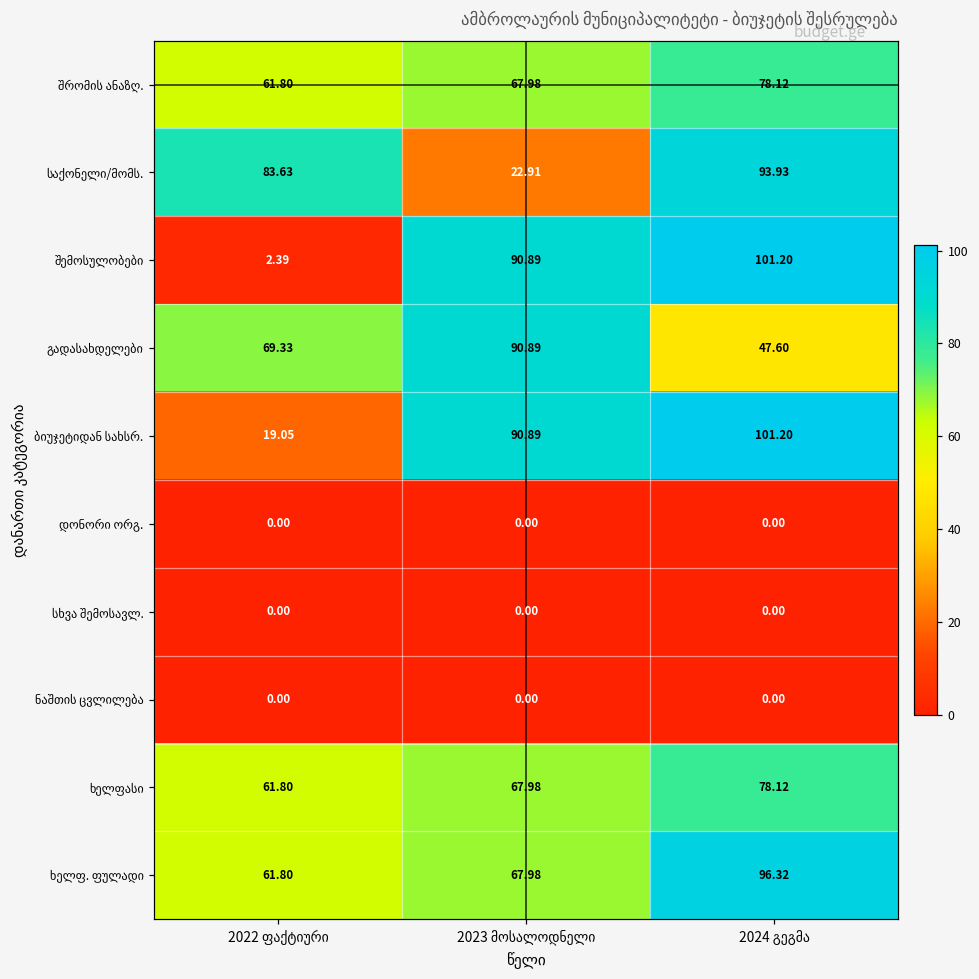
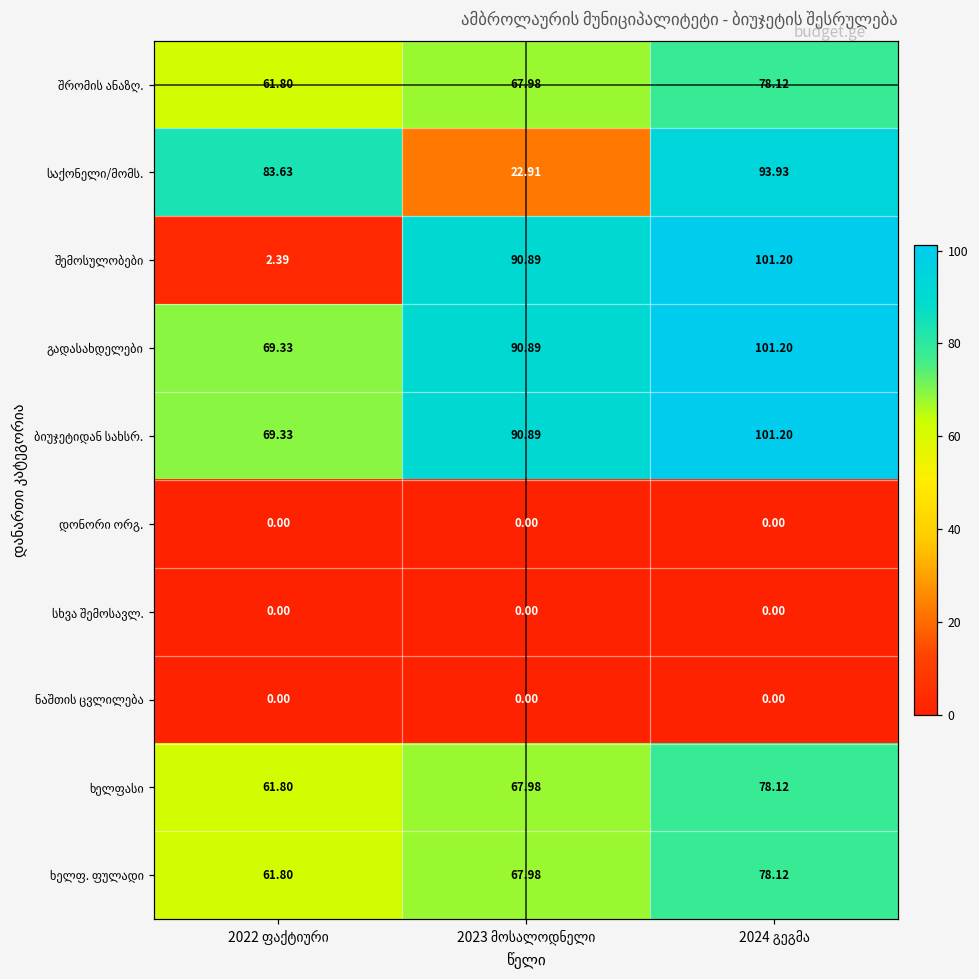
  {
    "შრომის ანაზღ.": {
      "2022 ფაქტიური": 61.80,
      "2023 მოსალოდნელი": 67.98,
      "2024 გეგმა": 78.12
    },
    "საქონელი/მომს.": {
      "2022 ფაქტიური": 83.63,
      "2023 მოსალოდნელი": 22.91,
      "2024 გეგმა": 93.93
    },
    "შემოსულობები": {
      "2022 ფაქტიური": 2.39,
      "2023 მოსალოდნელი": 90.89,
      "2024 გეგმა": 101.20
    },
    "გადასახდელები": {
      "2022 ფაქტიური": 69.33,
      "2023 მოსალოდნელი": 90.89,
-     "2024 გეგმა": 47.60
+     "2024 გეგმა": 101.20
    },
    "ბიუჯეტიდან სახსრ.": {
-     "2022 ფაქტიური": 19.05,
+     "2022 ფაქტიური": 69.33,
      "2023 მოსალოდნელი": 90.89,
      "2024 გეგმა": 101.20
    },
    "დონორი ორგ.": {
      "2022 ფაქტიური": 0.00,
      "2023 მოსალოდნელი": 0.00,
      "2024 გეგმა": 0.00
    },
    "სხვა შემოსავლ.": {
      "2022 ფაქტიური": 0.00,
      "2023 მოსალოდნელი": 0.00,
      "2024 გეგმა": 0.00
    },
    "ნაშთის ცვლილება": {
      "2022 ფაქტიური": 0.00,
      "2023 მოსალოდნელი": 0.00,
      "2024 გეგმა": 0.00
    },
    "ხელფასი": {
      "2022 ფაქტიური": 61.80,
      "2023 მოსალოდნელი": 67.98,
      "2024 გეგმა": 78.12
    },
    "ხელფ. ფულადი": {
      "2022 ფაქტიური": 61.80,
      "2023 მოსალოდნელი": 67.98,
-     "2024 გეგმა": 96.32
+     "2024 გეგმა": 78.12
    }
  }
